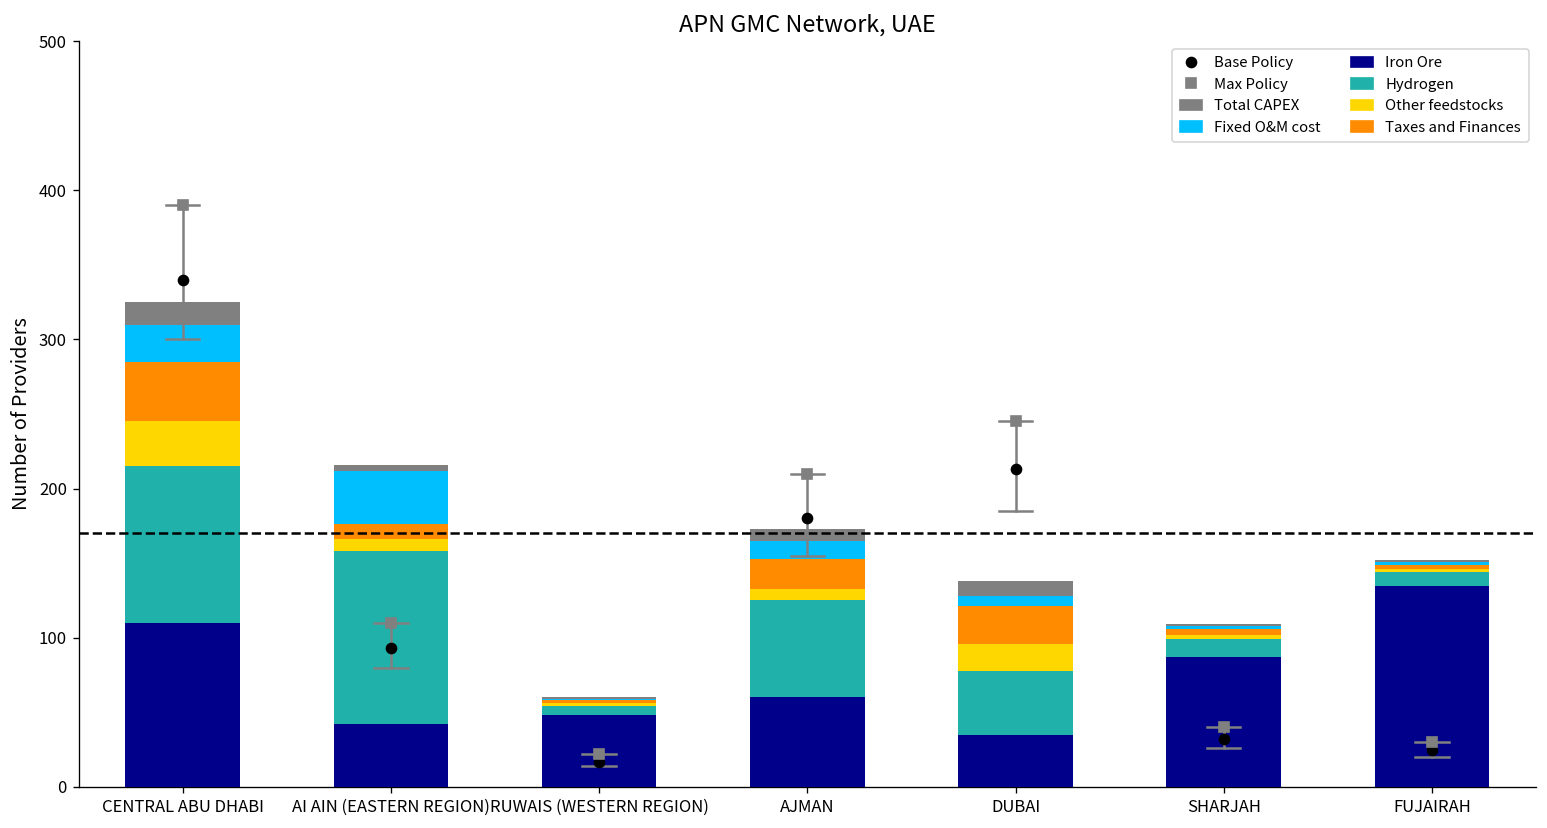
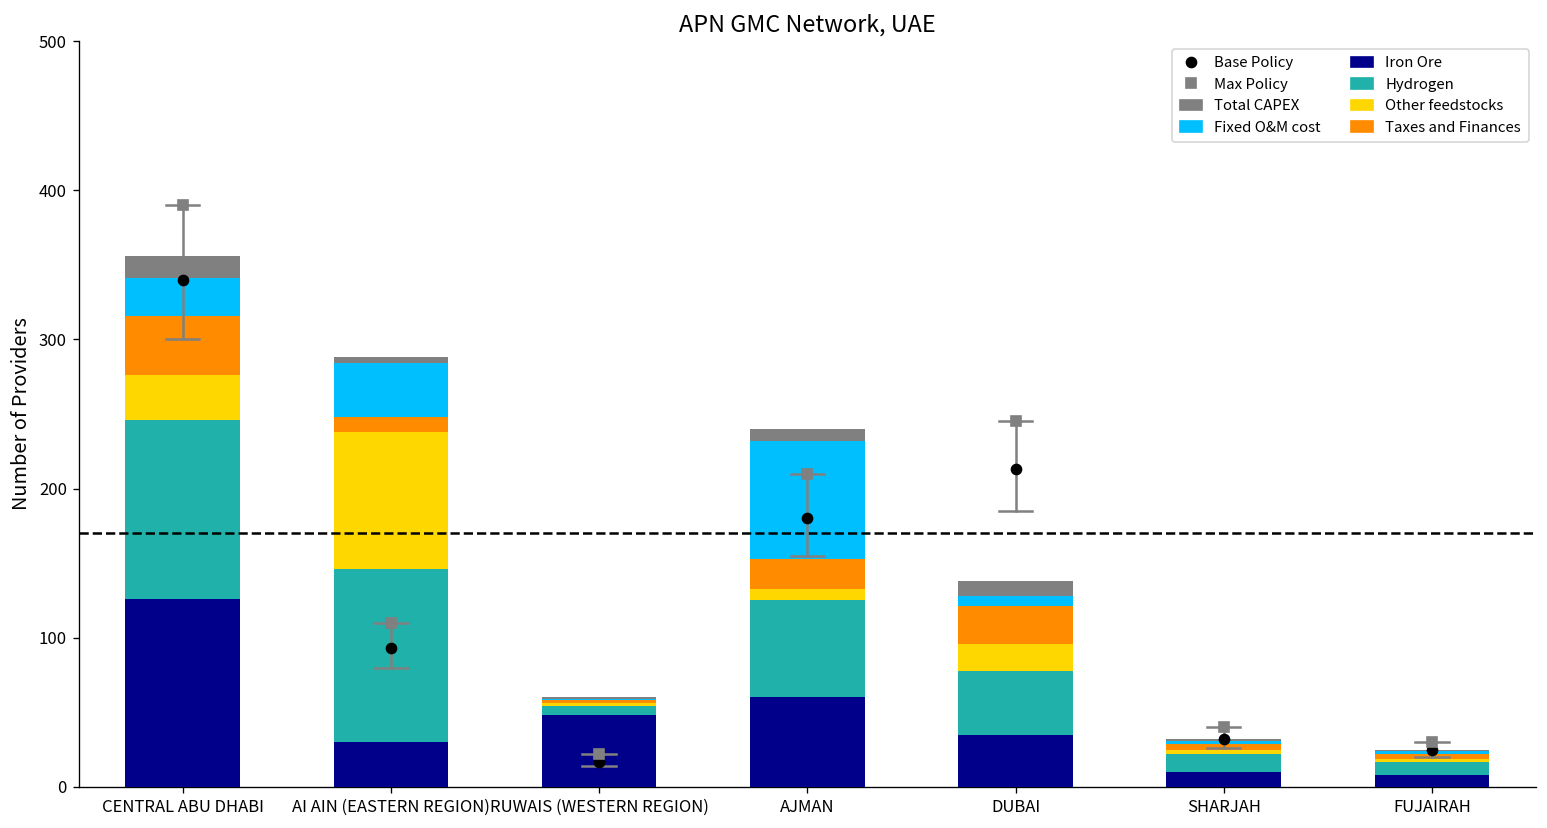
  {
    "Iron Ore": {
-     "CENTRAL ABU DHABI": 110,
-     "AI AIN (EASTERN REGION)": 42,
+     "CENTRAL ABU DHABI": 126,
+     "AI AIN (EASTERN REGION)": 30,
      "RUWAIS (WESTERN REGION)": 48,
      "AJMAN": 60,
      "DUBAI": 35,
-     "SHARJAH": 87,
-     "FUJAIRAH": 135
+     "SHARJAH": 10,
+     "FUJAIRAH": 8
    },
    "Hydrogen": {
-     "CENTRAL ABU DHABI": 105,
+     "CENTRAL ABU DHABI": 120,
      "AI AIN (EASTERN REGION)": 116,
      "RUWAIS (WESTERN REGION)": 6,
      "AJMAN": 65,
      "DUBAI": 43,
      "SHARJAH": 12,
      "FUJAIRAH": 9
    },
    "Other feedstocks": {
      "CENTRAL ABU DHABI": 30,
-     "AI AIN (EASTERN REGION)": 8,
+     "AI AIN (EASTERN REGION)": 92,
      "AJMAN": 8,
      "DUBAI": 18,
      "SHARJAH": 3
    },
    "Taxes and Finances": {
      "CENTRAL ABU DHABI": 40,
      "AI AIN (EASTERN REGION)": 10,
      "AJMAN": 20,
      "DUBAI": 25,
      "SHARJAH": 4,
      "FUJAIRAH": 3
    },
    "Fixed O&M cost": {
      "CENTRAL ABU DHABI": 25,
      "AI AIN (EASTERN REGION)": 36,
-     "AJMAN": 12,
+     "AJMAN": 79,
      "DUBAI": 7
    }
  }
